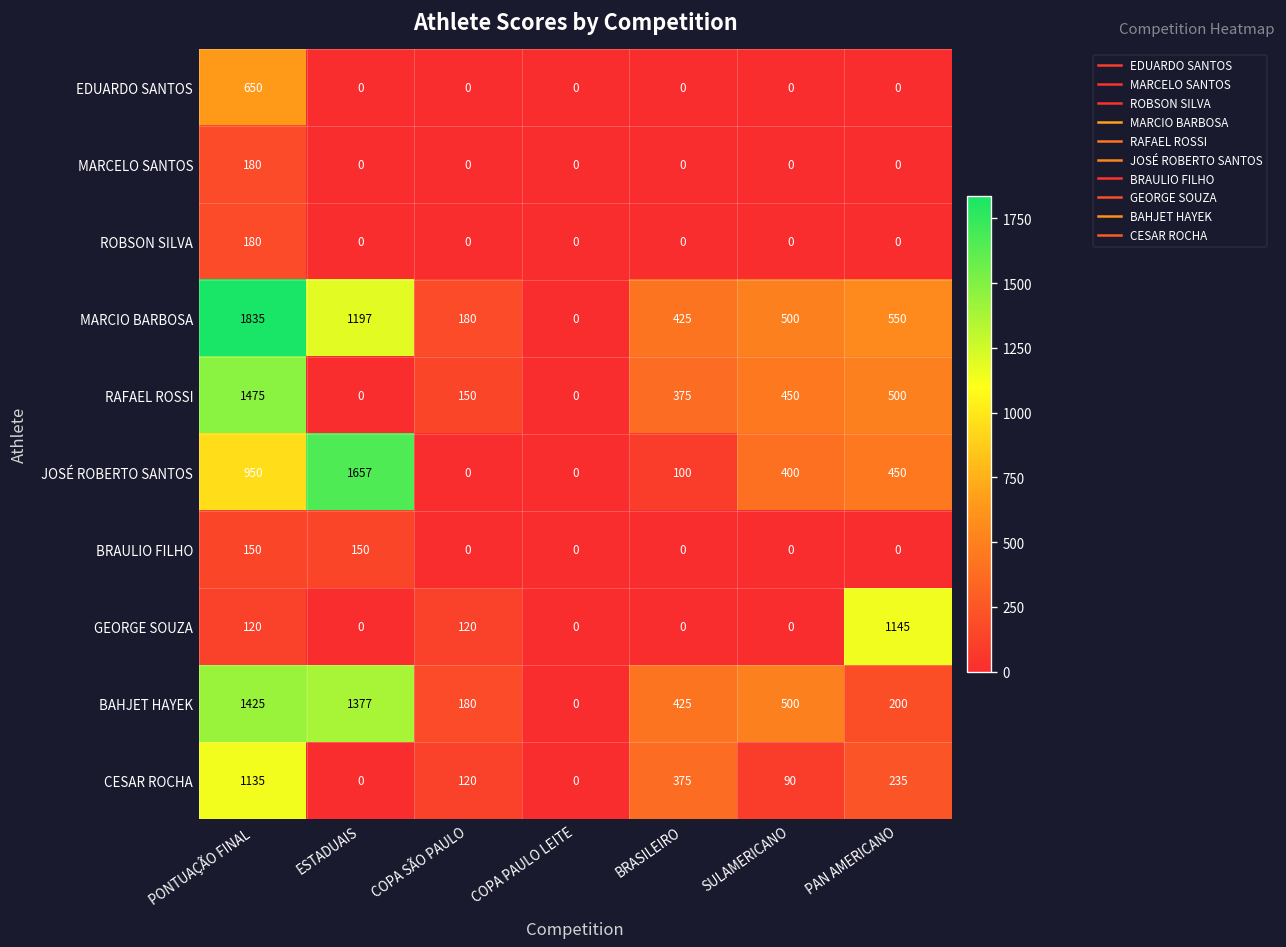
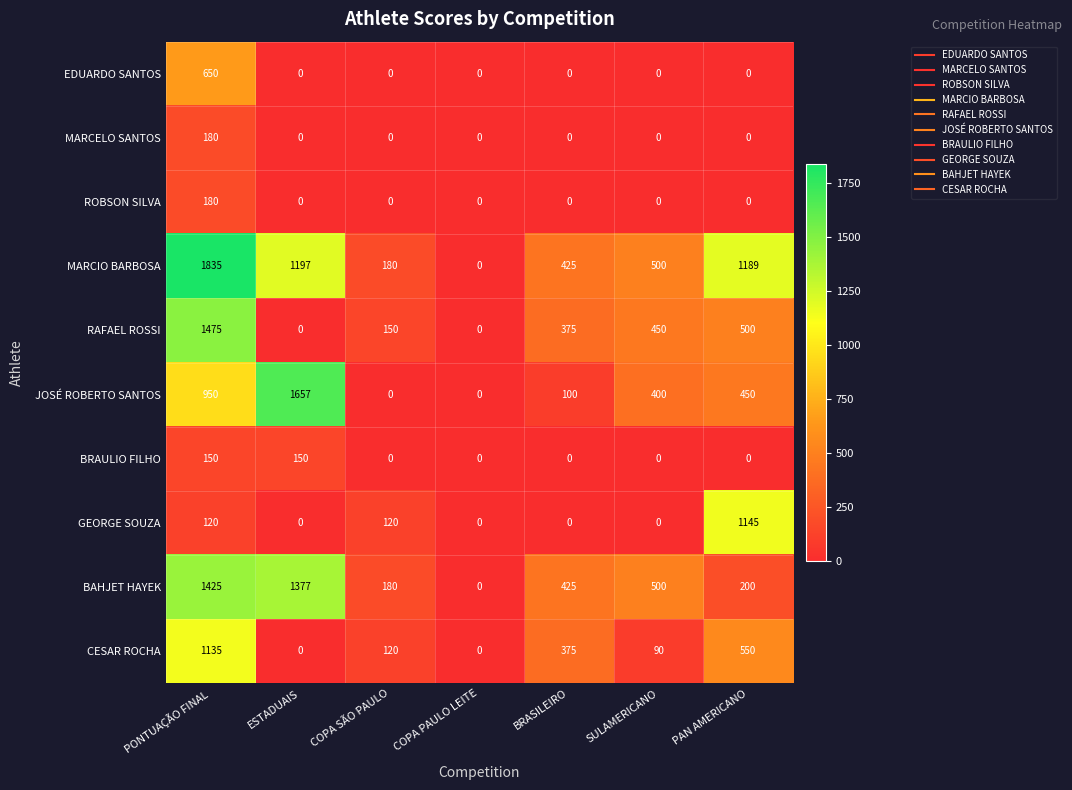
  {
    "EDUARDO SANTOS": {
      "PONTUAÇÃO FINAL": 650,
      "ESTADUAIS": 0,
      "COPA SÃO PAULO": 0,
      "COPA PAULO LEITE": 0,
      "BRASILEIRO": 0,
      "SULAMERICANO": 0,
      "PAN AMERICANO": 0
    },
    "MARCELO SANTOS": {
      "PONTUAÇÃO FINAL": 180,
      "ESTADUAIS": 0,
      "COPA SÃO PAULO": 0,
      "COPA PAULO LEITE": 0,
      "BRASILEIRO": 0,
      "SULAMERICANO": 0,
      "PAN AMERICANO": 0
    },
    "ROBSON SILVA": {
      "PONTUAÇÃO FINAL": 180,
      "ESTADUAIS": 0,
      "COPA SÃO PAULO": 0,
      "COPA PAULO LEITE": 0,
      "BRASILEIRO": 0,
      "SULAMERICANO": 0,
      "PAN AMERICANO": 0
    },
    "MARCIO BARBOSA": {
      "PONTUAÇÃO FINAL": 1835,
      "ESTADUAIS": 1197,
      "COPA SÃO PAULO": 180,
      "COPA PAULO LEITE": 0,
      "BRASILEIRO": 425,
      "SULAMERICANO": 500,
-     "PAN AMERICANO": 550
+     "PAN AMERICANO": 1189
    },
    "RAFAEL ROSSI": {
      "PONTUAÇÃO FINAL": 1475,
      "ESTADUAIS": 0,
      "COPA SÃO PAULO": 150,
      "COPA PAULO LEITE": 0,
      "BRASILEIRO": 375,
      "SULAMERICANO": 450,
      "PAN AMERICANO": 500
    },
    "JOSÉ ROBERTO SANTOS": {
      "PONTUAÇÃO FINAL": 950,
      "ESTADUAIS": 1657,
      "COPA SÃO PAULO": 0,
      "COPA PAULO LEITE": 0,
      "BRASILEIRO": 100,
      "SULAMERICANO": 400,
      "PAN AMERICANO": 450
    },
    "BRAULIO FILHO": {
      "PONTUAÇÃO FINAL": 150,
      "ESTADUAIS": 150,
      "COPA SÃO PAULO": 0,
      "COPA PAULO LEITE": 0,
      "BRASILEIRO": 0,
      "SULAMERICANO": 0,
      "PAN AMERICANO": 0
    },
    "GEORGE SOUZA": {
      "PONTUAÇÃO FINAL": 120,
      "ESTADUAIS": 0,
      "COPA SÃO PAULO": 120,
      "COPA PAULO LEITE": 0,
      "BRASILEIRO": 0,
      "SULAMERICANO": 0,
      "PAN AMERICANO": 1145
    },
    "BAHJET HAYEK": {
      "PONTUAÇÃO FINAL": 1425,
      "ESTADUAIS": 1377,
      "COPA SÃO PAULO": 180,
      "COPA PAULO LEITE": 0,
      "BRASILEIRO": 425,
      "SULAMERICANO": 500,
      "PAN AMERICANO": 200
    },
    "CESAR ROCHA": {
      "PONTUAÇÃO FINAL": 1135,
      "ESTADUAIS": 0,
      "COPA SÃO PAULO": 120,
      "COPA PAULO LEITE": 0,
      "BRASILEIRO": 375,
      "SULAMERICANO": 90,
-     "PAN AMERICANO": 235
+     "PAN AMERICANO": 550
    }
  }
